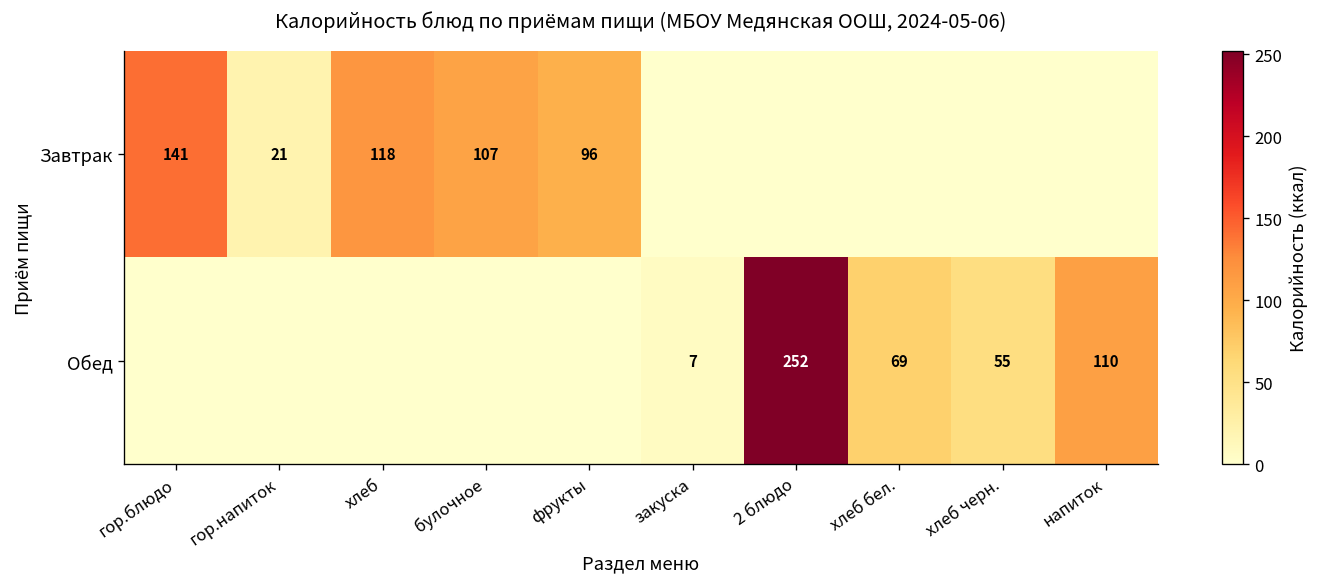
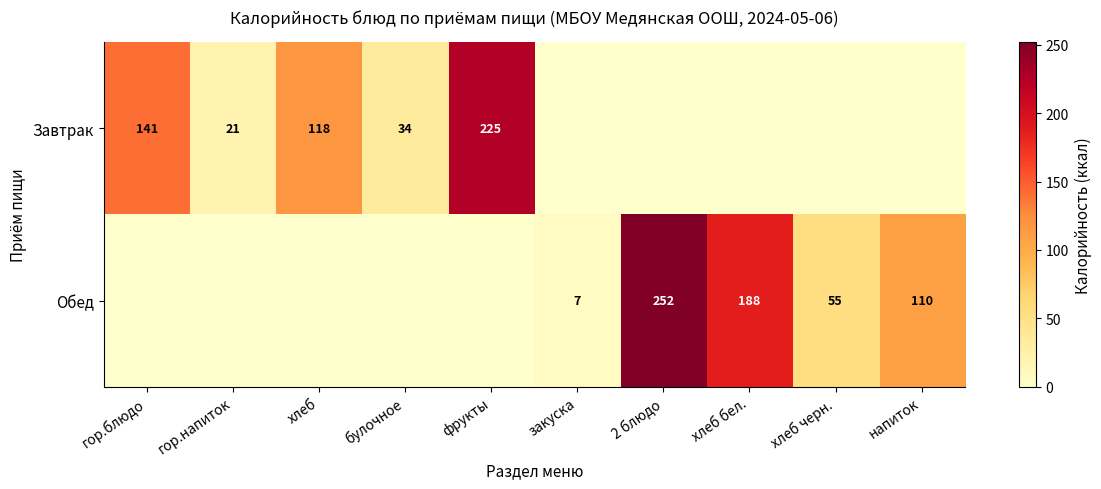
  {
    "Завтрак": {
      "гор.блюдо": 141,
      "гор.напиток": 21,
      "хлеб": 118,
-     "булочное": 107,
-     "фрукты": 96
+     "булочное": 34,
+     "фрукты": 225
    },
    "Обед": {
      "закуска": 7,
      "2 блюдо": 252,
-     "хлеб бел.": 69,
+     "хлеб бел.": 188,
      "хлеб черн.": 55,
      "напиток": 110
    }
  }
